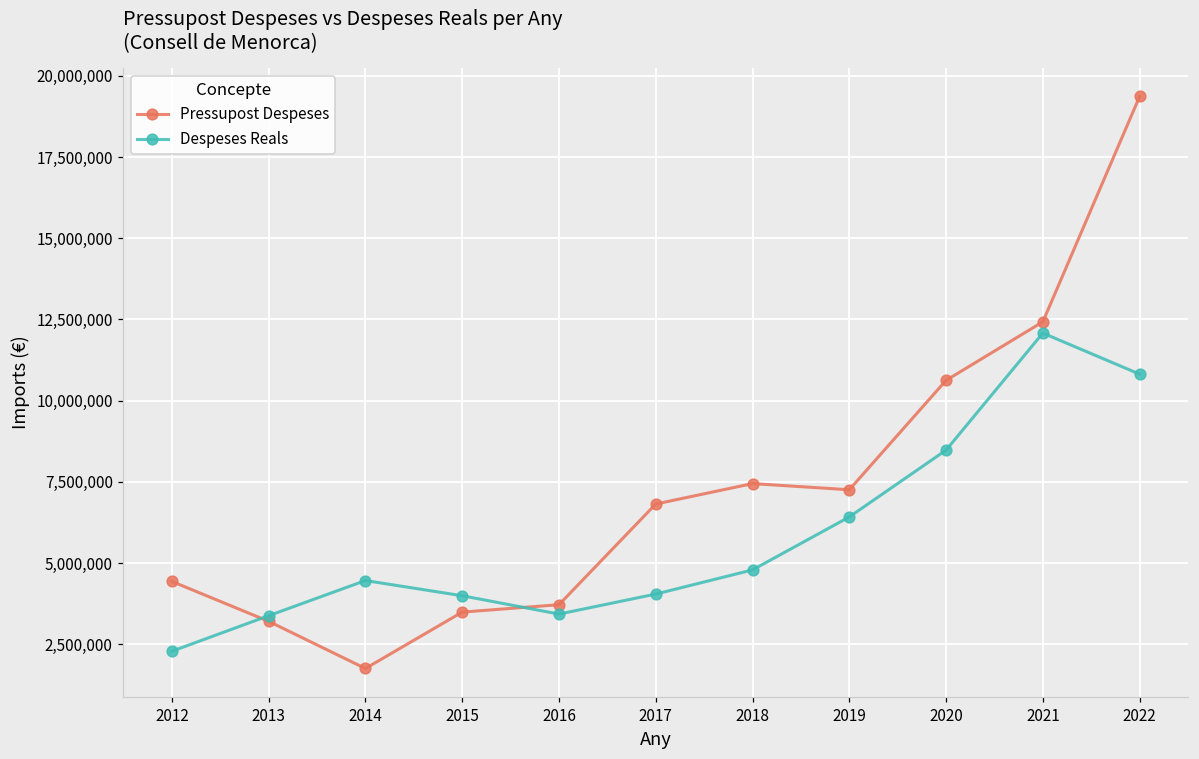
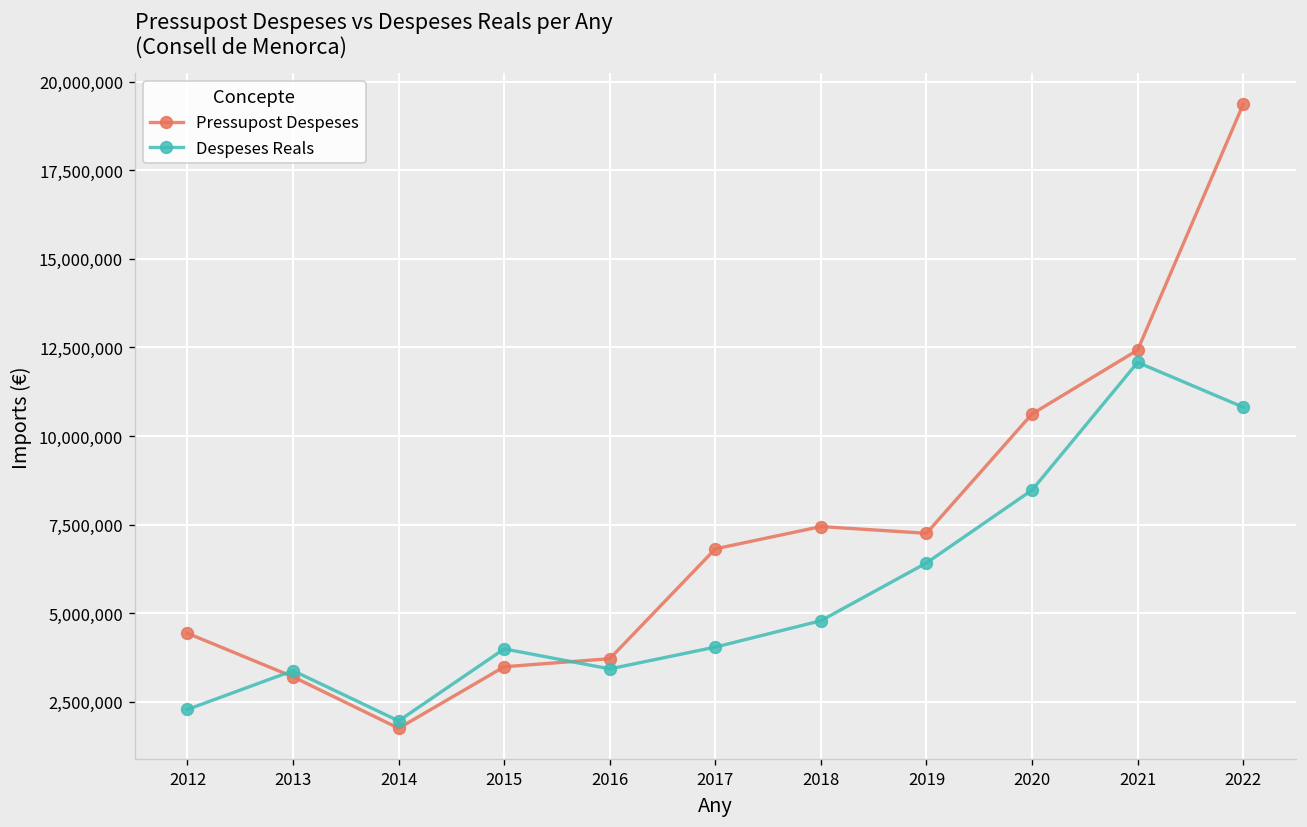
  {
    "Pressupost Despeses": {
      "2012": "4,400,000",
      "2013": "3,200,000",
      "2014": "1,800,000",
      "2015": "3,500,000",
      "2016": "3,700,000",
      "2017": "6,800,000",
      "2018": "7,400,000",
      "2019": "7,300,000",
      "2020": "10,600,000",
      "2021": "12,400,000",
      "2022": "19,400,000"
    },
    "Despeses Reals": {
      "2012": "2,300,000",
      "2013": "3,400,000",
-     "2014": "4,500,000",
+     "2014": "2,000,000",
      "2015": "4,000,000",
      "2016": "3,400,000",
      "2017": "4,000,000",
      "2018": "4,800,000",
      "2019": "6,400,000",
      "2020": "8,500,000",
      "2021": "12,100,000",
      "2022": "10,800,000"
    }
  }
